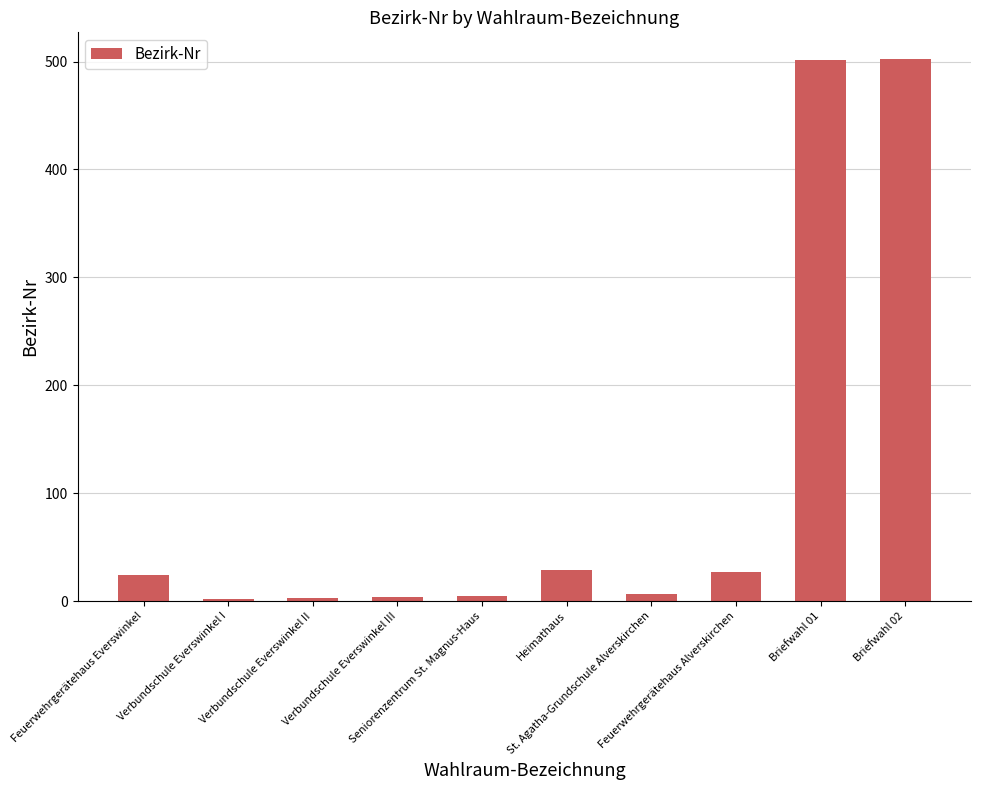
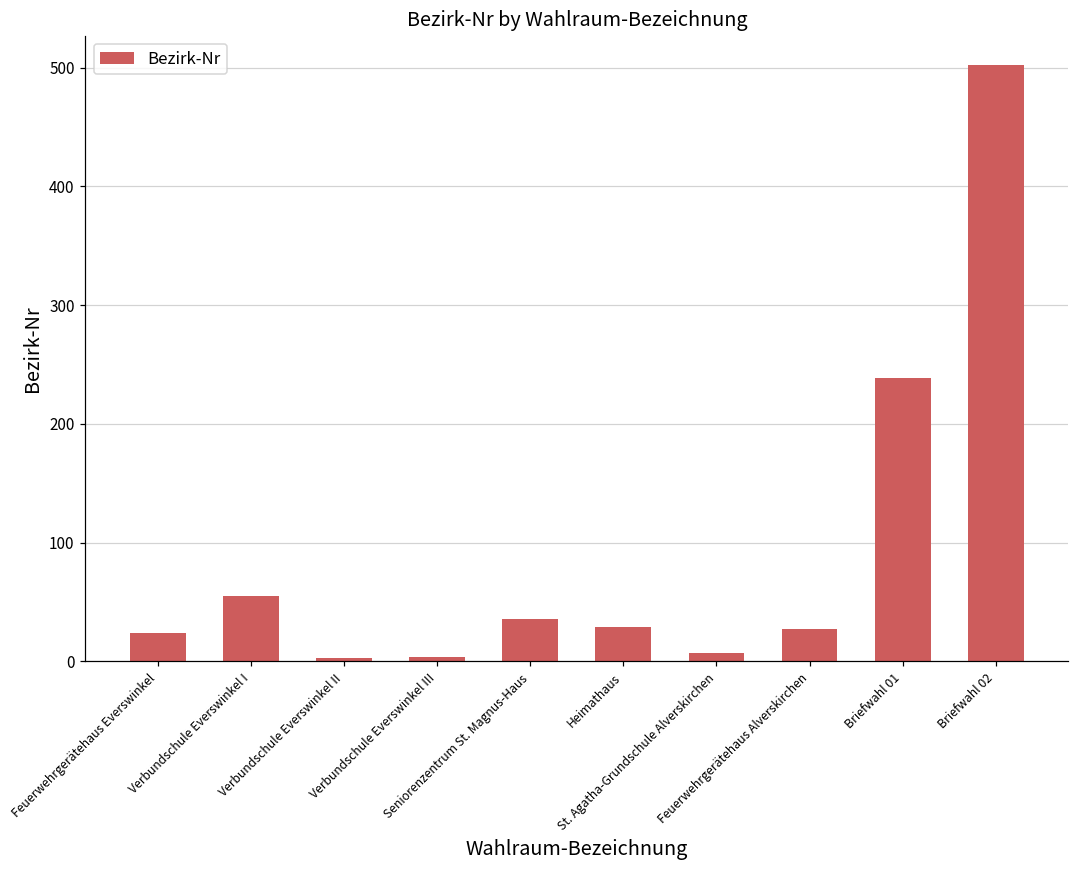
  {
    "Feuerwehrgerätehaus Everswinkel": 24,
-   "Verbundschule Everswinkel I": 2,
+   "Verbundschule Everswinkel I": 55,
    "Verbundschule Everswinkel II": 3,
    "Verbundschule Everswinkel III": 4,
-   "Seniorenzentrum St. Magnus-Haus": 5,
+   "Seniorenzentrum St. Magnus-Haus": 36,
    "Heimathaus": 29,
    "St. Agatha-Grundschule Alverskirchen": 7,
    "Feuerwehrgerätehaus Alverskirchen": 27,
-   "Briefwahl 01": 501,
+   "Briefwahl 01": 239,
    "Briefwahl 02": 502
  }
